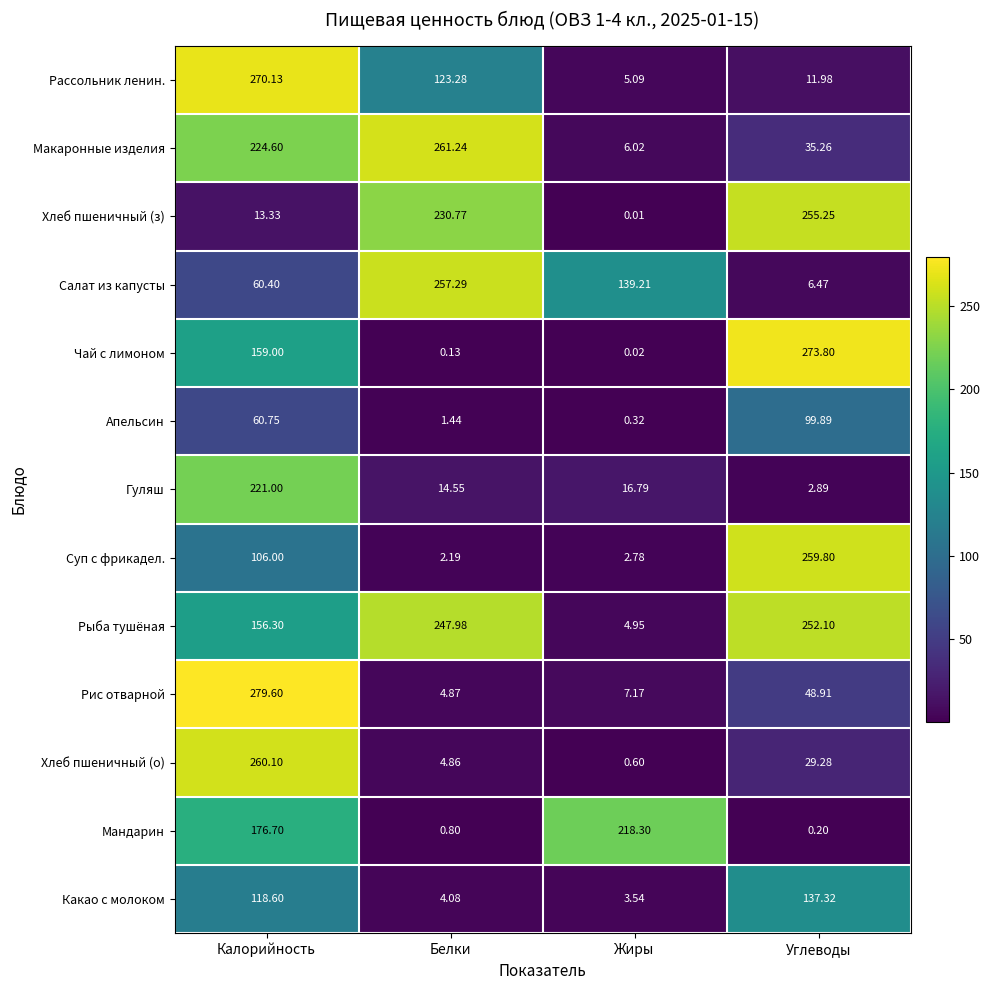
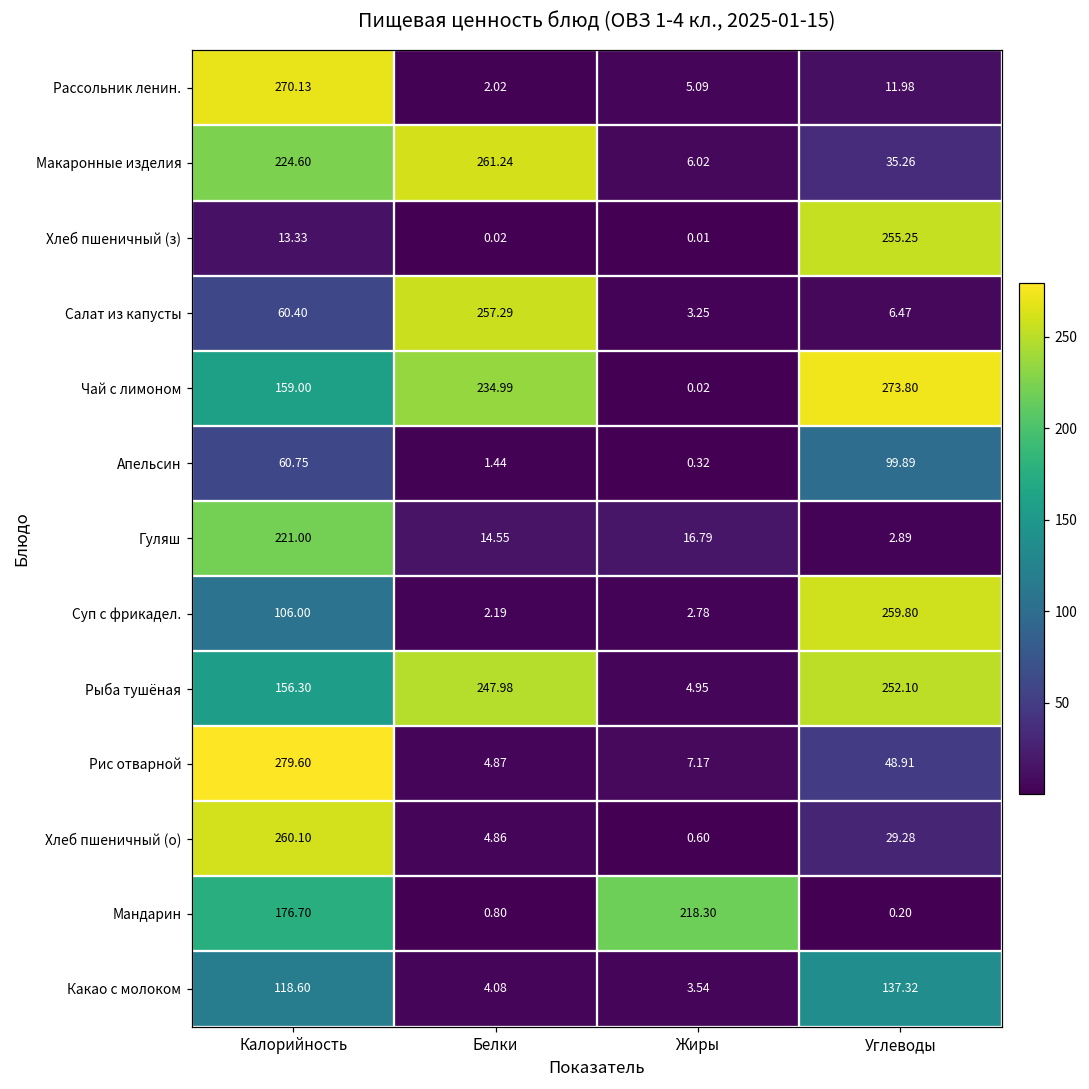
  {
    "Рассольник ленин.": {
      "Калорийность": 270.13,
-     "Белки": 123.28,
+     "Белки": 2.02,
      "Жиры": 5.09,
      "Углеводы": 11.98
    },
    "Макаронные изделия": {
      "Калорийность": 224.60,
      "Белки": 261.24,
      "Жиры": 6.02,
      "Углеводы": 35.26
    },
    "Хлеб пшеничный (з)": {
      "Калорийность": 13.33,
-     "Белки": 230.77,
+     "Белки": 0.02,
      "Жиры": 0.01,
      "Углеводы": 255.25
    },
    "Салат из капусты": {
      "Калорийность": 60.40,
      "Белки": 257.29,
-     "Жиры": 139.21,
+     "Жиры": 3.25,
      "Углеводы": 6.47
    },
    "Чай с лимоном": {
      "Калорийность": 159.00,
-     "Белки": 0.13,
+     "Белки": 234.99,
      "Жиры": 0.02,
      "Углеводы": 273.80
    },
    "Апельсин": {
      "Калорийность": 60.75,
      "Белки": 1.44,
      "Жиры": 0.32,
      "Углеводы": 99.89
    },
    "Гуляш": {
      "Калорийность": 221.00,
      "Белки": 14.55,
      "Жиры": 16.79,
      "Углеводы": 2.89
    },
    "Суп с фрикадел.": {
      "Калорийность": 106.00,
      "Белки": 2.19,
      "Жиры": 2.78,
      "Углеводы": 259.80
    },
    "Рыба тушёная": {
      "Калорийность": 156.30,
      "Белки": 247.98,
      "Жиры": 4.95,
      "Углеводы": 252.10
    },
    "Рис отварной": {
      "Калорийность": 279.60,
      "Белки": 4.87,
      "Жиры": 7.17,
      "Углеводы": 48.91
    },
    "Хлеб пшеничный (о)": {
      "Калорийность": 260.10,
      "Белки": 4.86,
      "Жиры": 0.60,
      "Углеводы": 29.28
    },
    "Мандарин": {
      "Калорийность": 176.70,
      "Белки": 0.80,
      "Жиры": 218.30,
      "Углеводы": 0.20
    },
    "Какао с молоком": {
      "Калорийность": 118.60,
      "Белки": 4.08,
      "Жиры": 3.54,
      "Углеводы": 137.32
    }
  }
